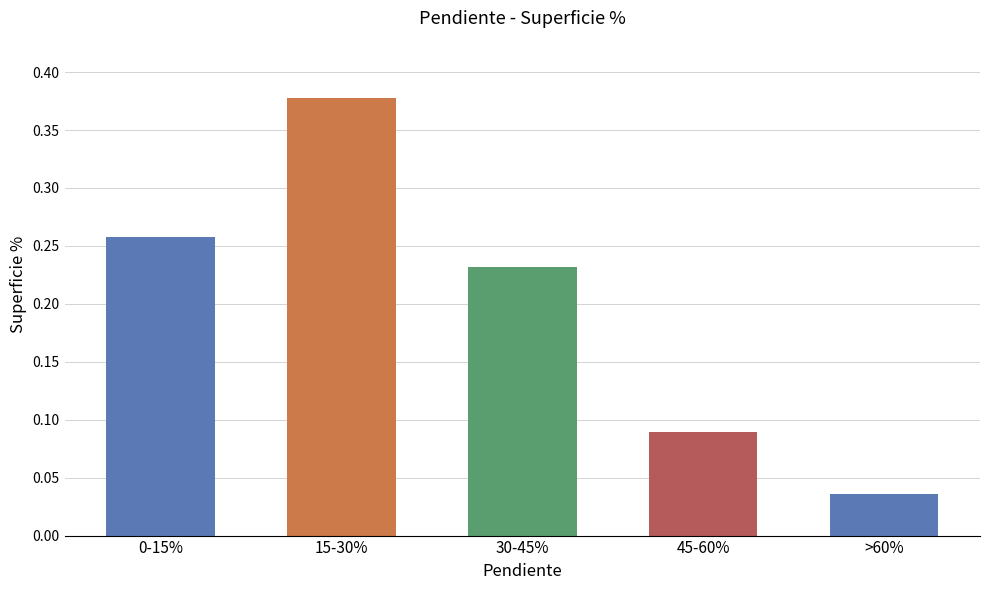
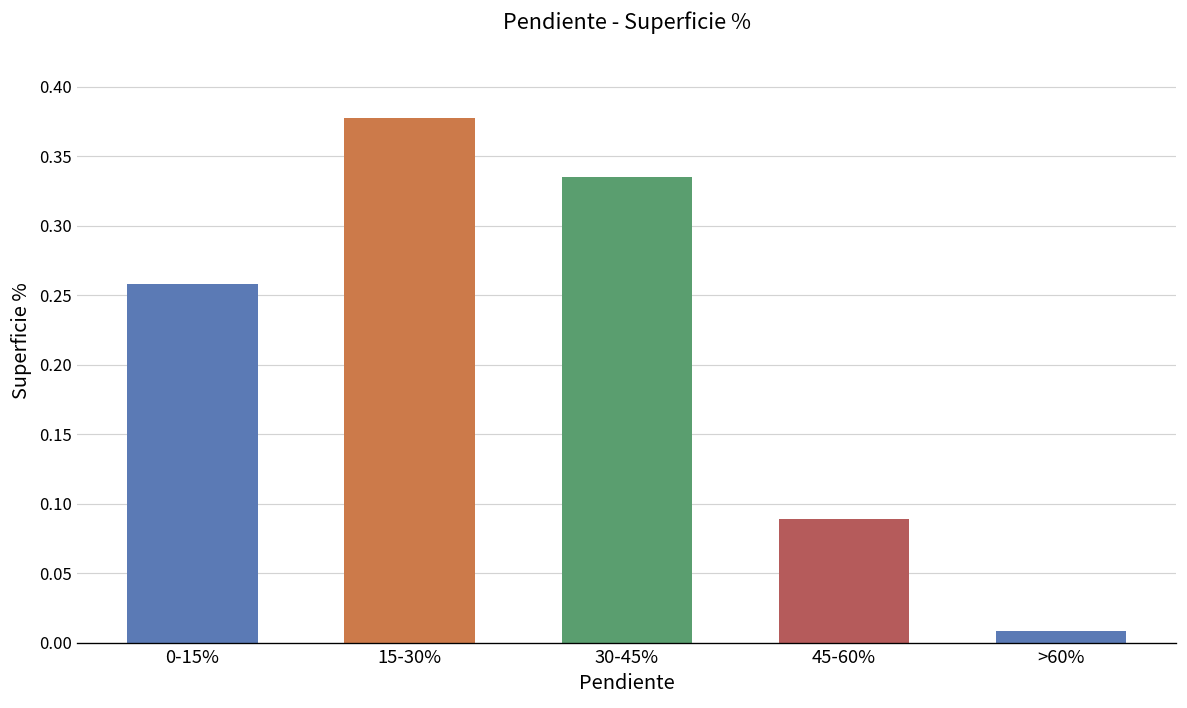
  {
    "0-15%": 0.258,
    "15-30%": 0.378,
-   "30-45%": 0.232,
+   "30-45%": 0.335,
    "45-60%": 0.089,
-   ">60%": 0.036
+   ">60%": 0.008
  }
